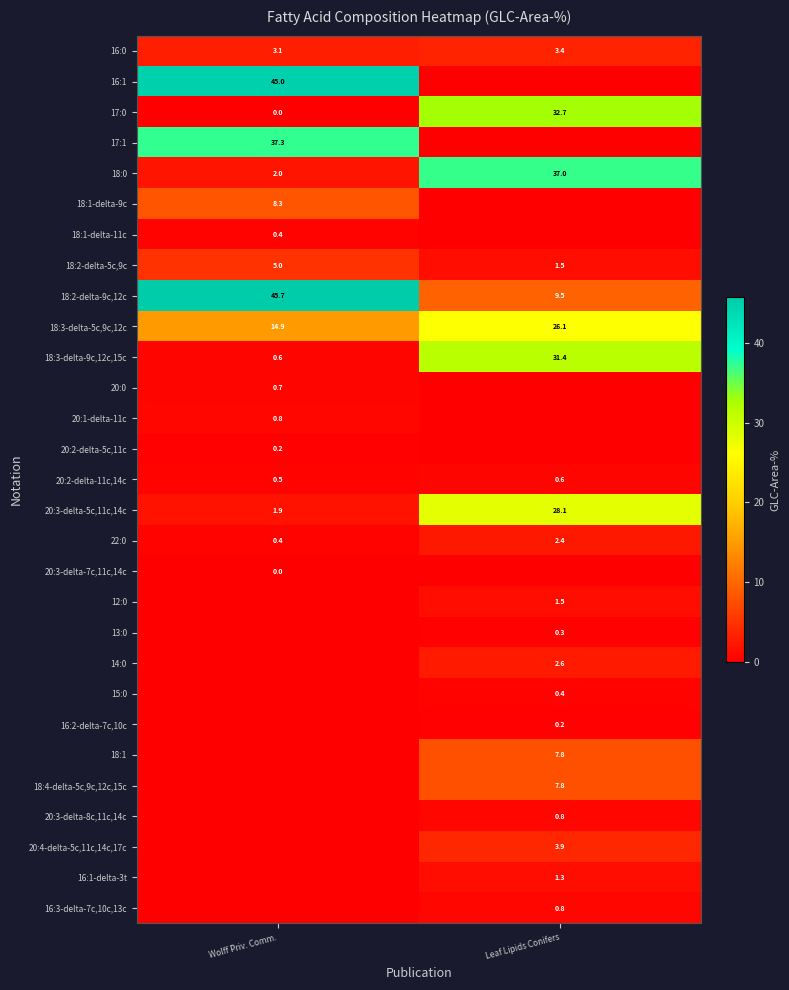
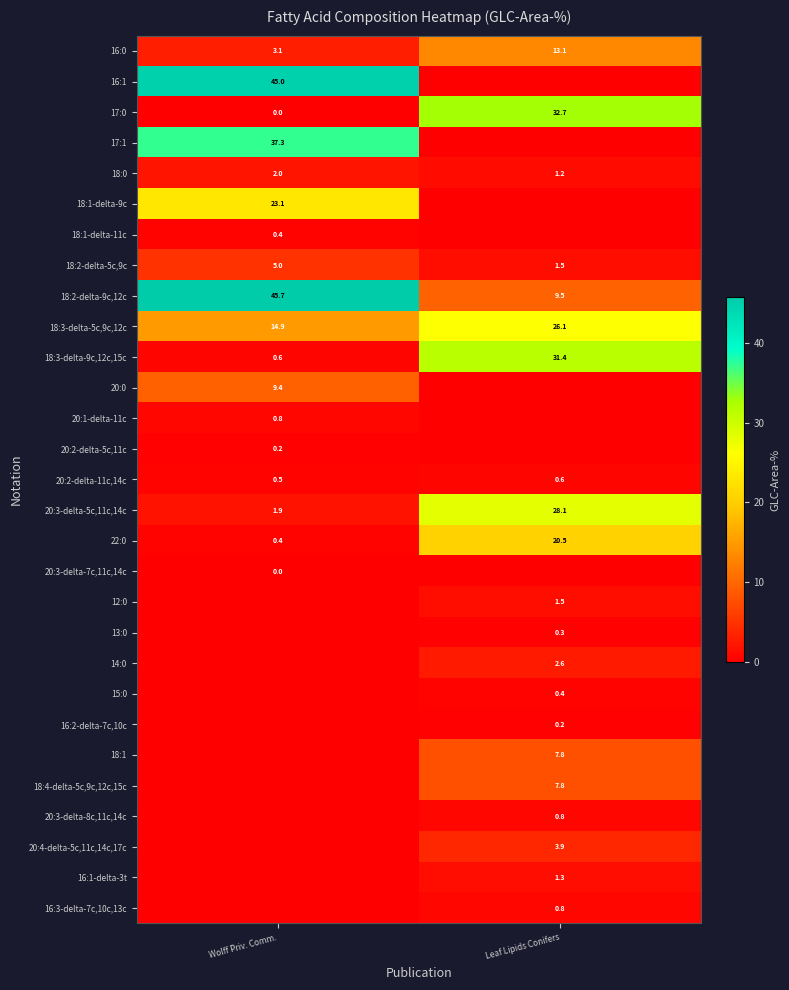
  {
    "16:0": {
      "Wolff Priv. Comm.": 3.1,
-     "Leaf Lipids Conifers": 3.4
+     "Leaf Lipids Conifers": 13.1
    },
    "16:1": {
      "Wolff Priv. Comm.": 45.0
    },
    "17:0": {
      "Wolff Priv. Comm.": 0.0,
      "Leaf Lipids Conifers": 32.7
    },
    "17:1": {
      "Wolff Priv. Comm.": 37.3
    },
    "18:0": {
      "Wolff Priv. Comm.": 2.0,
-     "Leaf Lipids Conifers": 37.0
+     "Leaf Lipids Conifers": 1.2
    },
    "18:1-delta-9c": {
-     "Wolff Priv. Comm.": 8.3
+     "Wolff Priv. Comm.": 23.1
    },
    "18:1-delta-11c": {
      "Wolff Priv. Comm.": 0.4
    },
    "18:2-delta-5c,9c": {
      "Wolff Priv. Comm.": 5.0,
      "Leaf Lipids Conifers": 1.5
    },
    "18:2-delta-9c,12c": {
      "Wolff Priv. Comm.": 45.7,
      "Leaf Lipids Conifers": 9.5
    },
    "18:3-delta-5c,9c,12c": {
      "Wolff Priv. Comm.": 14.9,
      "Leaf Lipids Conifers": 26.1
    },
    "18:3-delta-9c,12c,15c": {
      "Wolff Priv. Comm.": 0.6,
      "Leaf Lipids Conifers": 31.4
    },
    "20:0": {
-     "Wolff Priv. Comm.": 0.7
+     "Wolff Priv. Comm.": 9.4
    },
    "20:1-delta-11c": {
      "Wolff Priv. Comm.": 0.8
    },
    "20:2-delta-5c,11c": {
      "Wolff Priv. Comm.": 0.2
    },
    "20:2-delta-11c,14c": {
      "Wolff Priv. Comm.": 0.5,
      "Leaf Lipids Conifers": 0.6
    },
    "20:3-delta-5c,11c,14c": {
      "Wolff Priv. Comm.": 1.9,
      "Leaf Lipids Conifers": 28.1
    },
    "22:0": {
      "Wolff Priv. Comm.": 0.4,
-     "Leaf Lipids Conifers": 2.4
+     "Leaf Lipids Conifers": 20.5
    },
    "20:3-delta-7c,11c,14c": {
      "Wolff Priv. Comm.": 0.0
    },
    "12:0": {
      "Leaf Lipids Conifers": 1.5
    },
    "13:0": {
      "Leaf Lipids Conifers": 0.3
    },
    "14:0": {
      "Leaf Lipids Conifers": 2.6
    },
    "15:0": {
      "Leaf Lipids Conifers": 0.4
    },
    "16:2-delta-7c,10c": {
      "Leaf Lipids Conifers": 0.2
    },
    "18:1": {
      "Leaf Lipids Conifers": 7.8
    },
    "18:4-delta-5c,9c,12c,15c": {
      "Leaf Lipids Conifers": 7.8
    },
    "20:3-delta-8c,11c,14c": {
      "Leaf Lipids Conifers": 0.8
    },
    "20:4-delta-5c,11c,14c,17c": {
      "Leaf Lipids Conifers": 3.9
    },
    "16:1-delta-3t": {
      "Leaf Lipids Conifers": 1.3
    },
    "16:3-delta-7c,10c,13c": {
      "Leaf Lipids Conifers": 0.8
    }
  }
